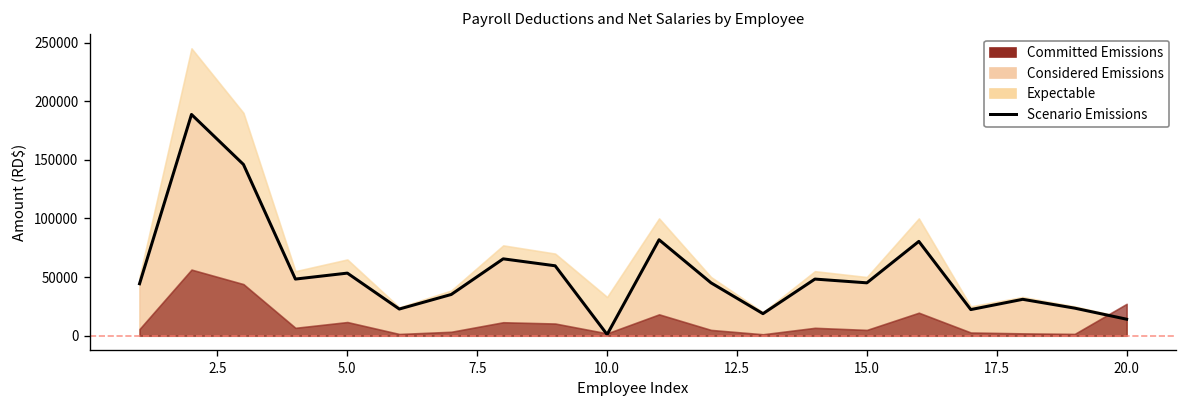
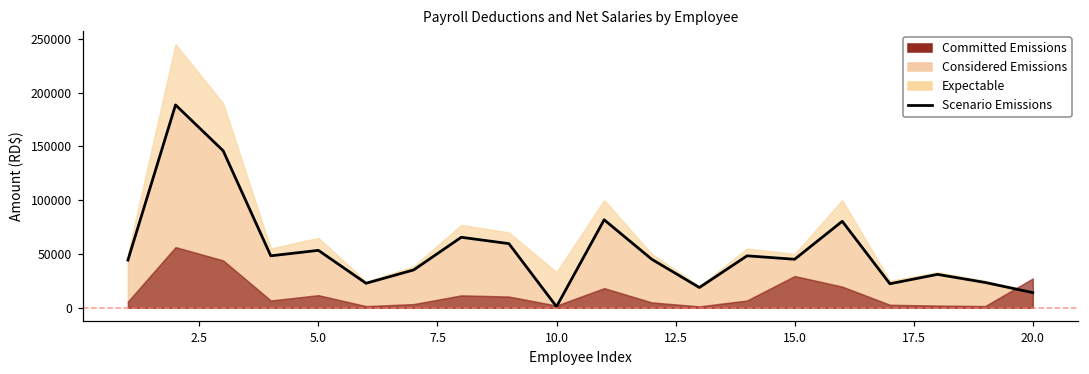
  {
    "Committed Emissions": {
      "5.0": 10000,
-     "15.0": 0,
+     "15.0": 30000,
      "20.0": 30000
    }
  }
